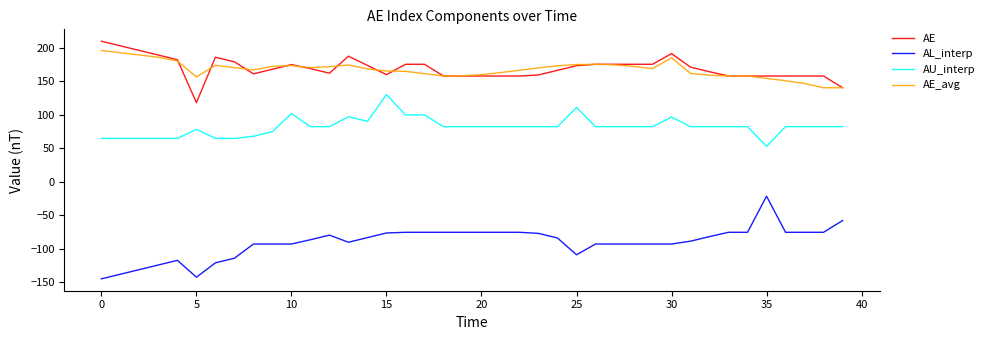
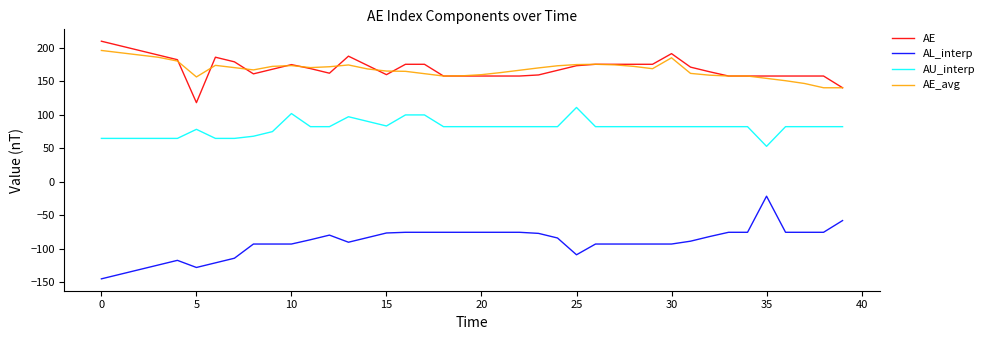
  {
    "AE": {
      "0": 210,
      "5": 120,
      "15": 160,
      "30": 190
    },
    "AL_interp": {
      "0": -150,
-     "5": -140,
+     "5": -130,
      "10": -90,
      "15": -80,
      "20": -80,
      "25": -110,
      "30": -90,
      "35": -20
    },
    "AU_interp": {
      "0": 60,
      "5": 80,
      "10": 100,
-     "15": 130,
+     "15": 80,
      "20": 80,
      "25": 110,
-     "30": 100,
+     "30": 80,
      "35": 50
    },
    "AE_avg": {
      "0": 200,
      "5": 160,
      "15": 170,
      "30": 190
    }
  }
